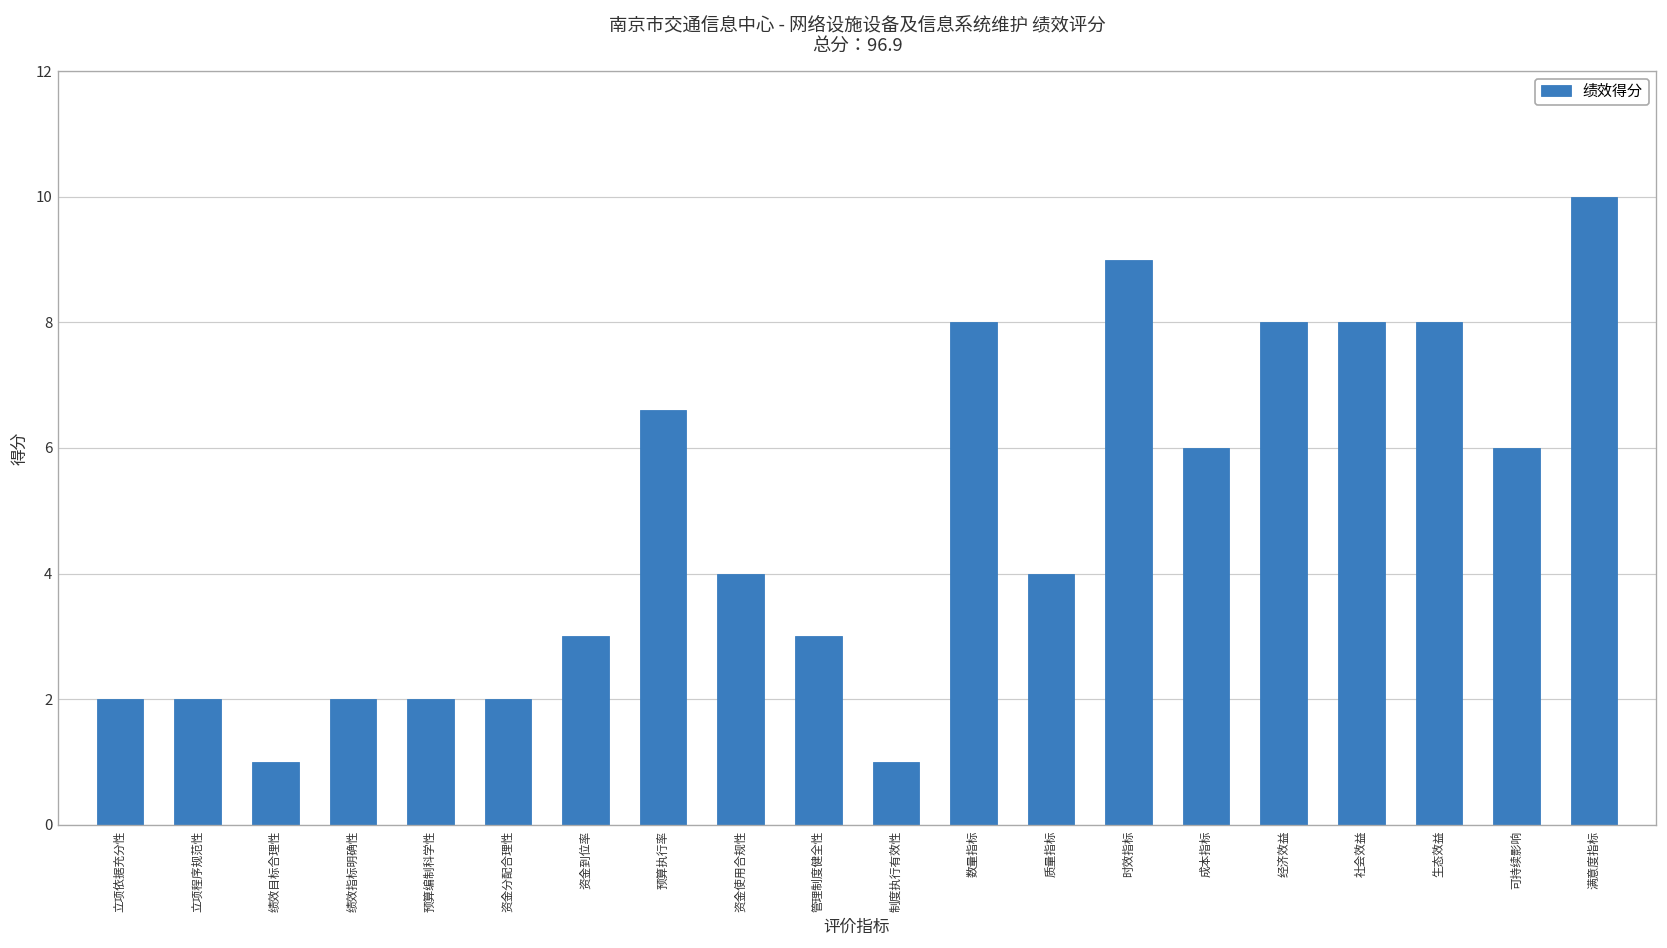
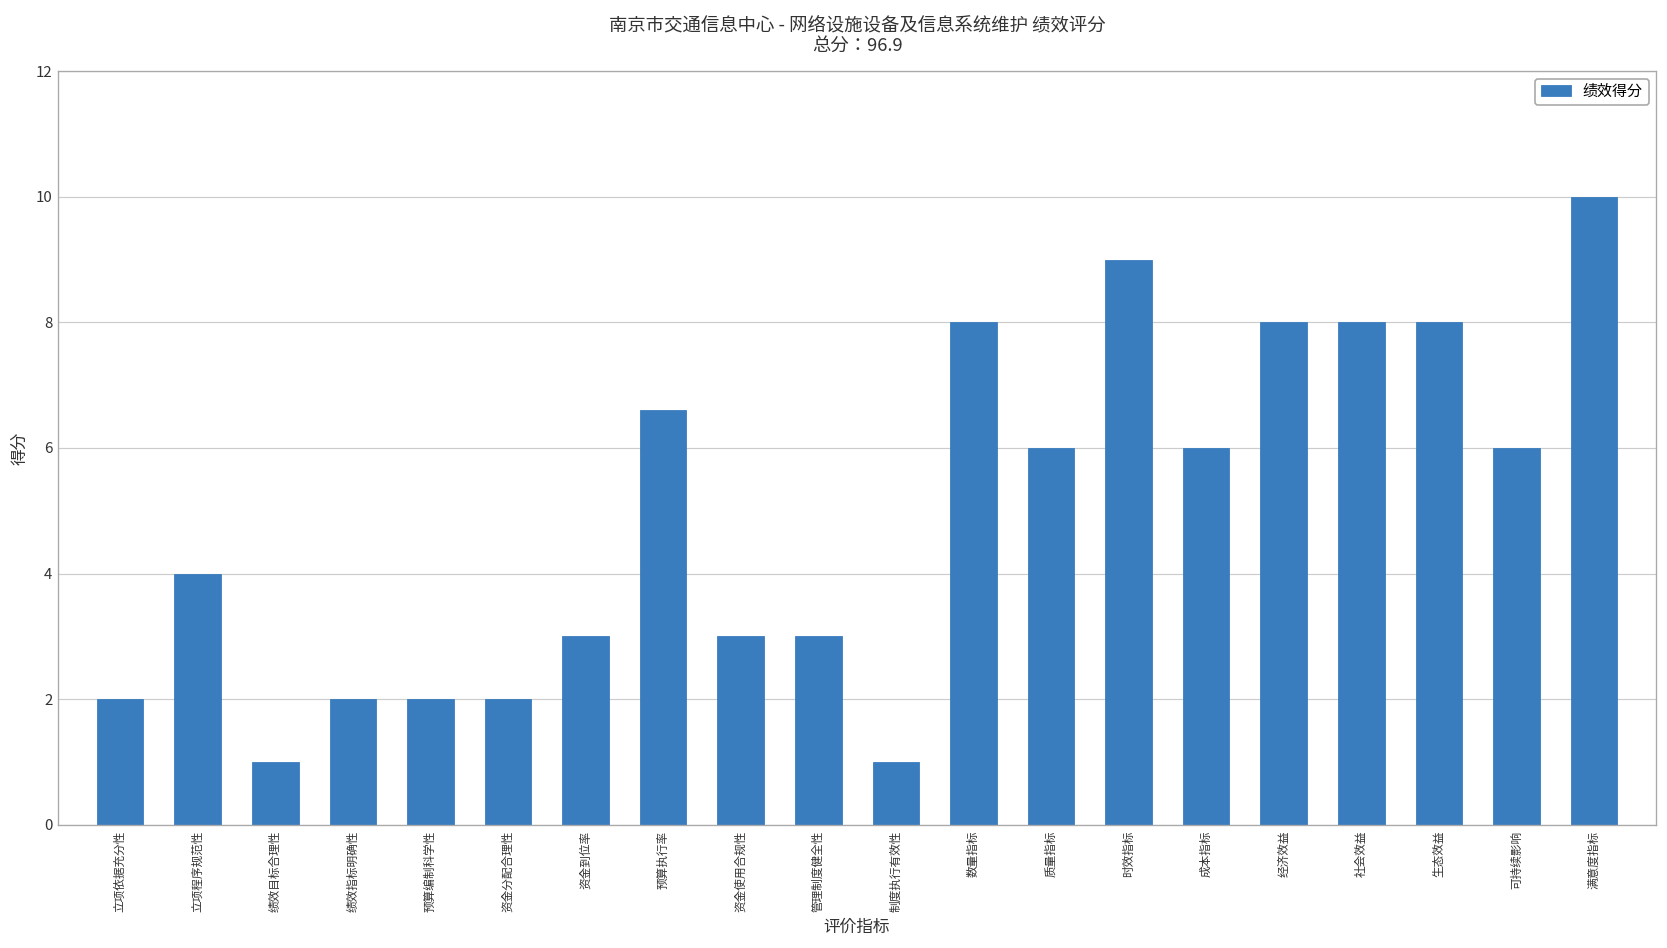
  {
    "立项依据充分性": 2,
-   "立项程序规范性": 2,
+   "立项程序规范性": 4,
    "绩效目标合理性": 1,
    "绩效指标明确性": 2,
    "预算编制科学性": 2,
    "资金分配合理性": 2,
    "资金到位率": 3,
    "预算执行率": 6.6,
-   "资金使用合规性": 4,
+   "资金使用合规性": 3,
    "管理制度健全性": 3,
    "制度执行有效性": 1,
    "数量指标": 8,
-   "质量指标": 4,
+   "质量指标": 6,
    "时效指标": 9,
    "成本指标": 6,
    "经济效益": 8,
    "社会效益": 8,
    "生态效益": 8,
    "可持续影响": 6,
    "满意度指标": 10
  }
